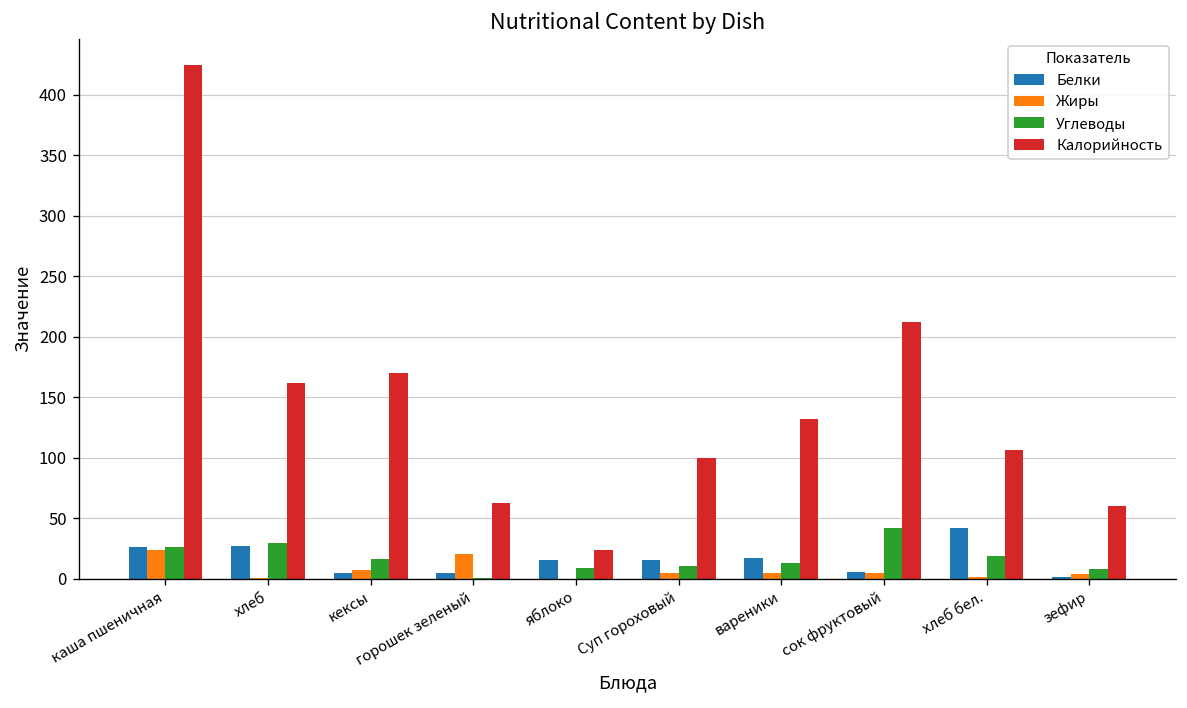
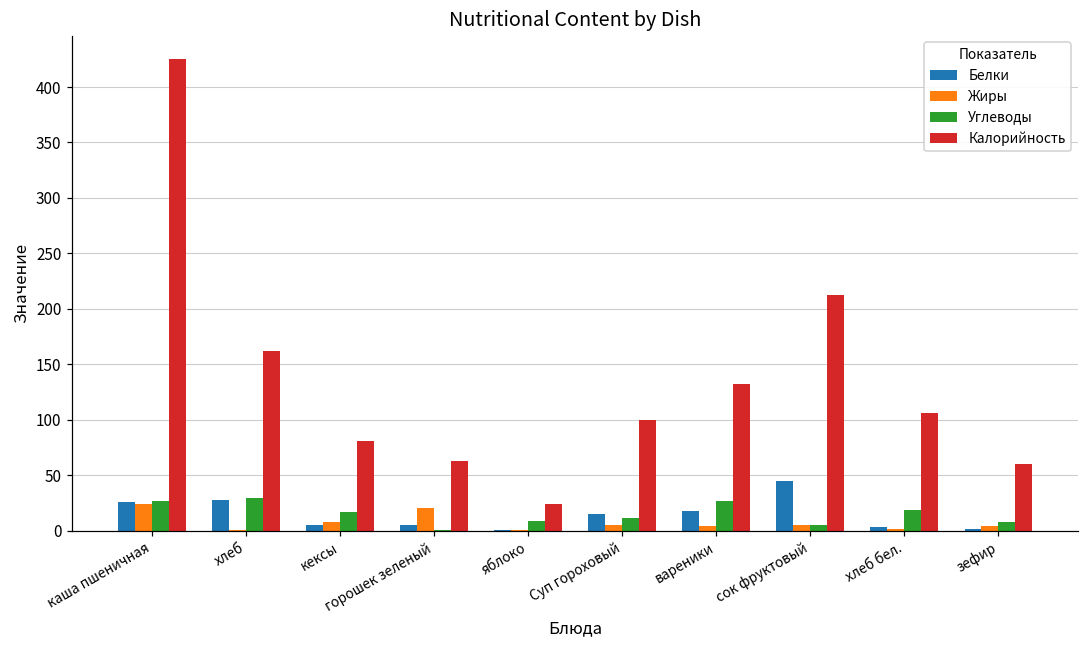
  {
    "Белки": {
      "каша пшеничная": 26,
      "хлеб": 27,
      "кексы": 5,
      "горошек зеленый": 5,
-     "яблоко": 16,
+     "яблоко": 1,
      "Суп гороховый": 15,
      "вареники": 17,
-     "сок фруктовый": 6,
-     "хлеб бел.": 42
+     "сок фруктовый": 45,
+     "хлеб бел.": 4
    },
    "Жиры": {
      "каша пшеничная": 24,
      "кексы": 8,
      "горошек зеленый": 20,
      "Суп гороховый": 5,
      "вареники": 5,
      "сок фруктовый": 5,
      "зефир": 4
    },
    "Углеводы": {
      "каша пшеничная": 27,
      "хлеб": 29,
      "кексы": 17,
      "яблоко": 9,
      "Суп гороховый": 11,
-     "вареники": 13,
-     "сок фруктовый": 42,
+     "вареники": 26,
+     "сок фруктовый": 5,
      "хлеб бел.": 19,
      "зефир": 8
    },
    "Калорийность": {
      "каша пшеничная": 425,
      "хлеб": 162,
-     "кексы": 170,
+     "кексы": 81,
      "горошек зеленый": 63,
      "яблоко": 24,
      "Суп гороховый": 100,
      "вареники": 133,
      "сок фруктовый": 213,
      "хлеб бел.": 106,
      "зефир": 60
    }
  }
